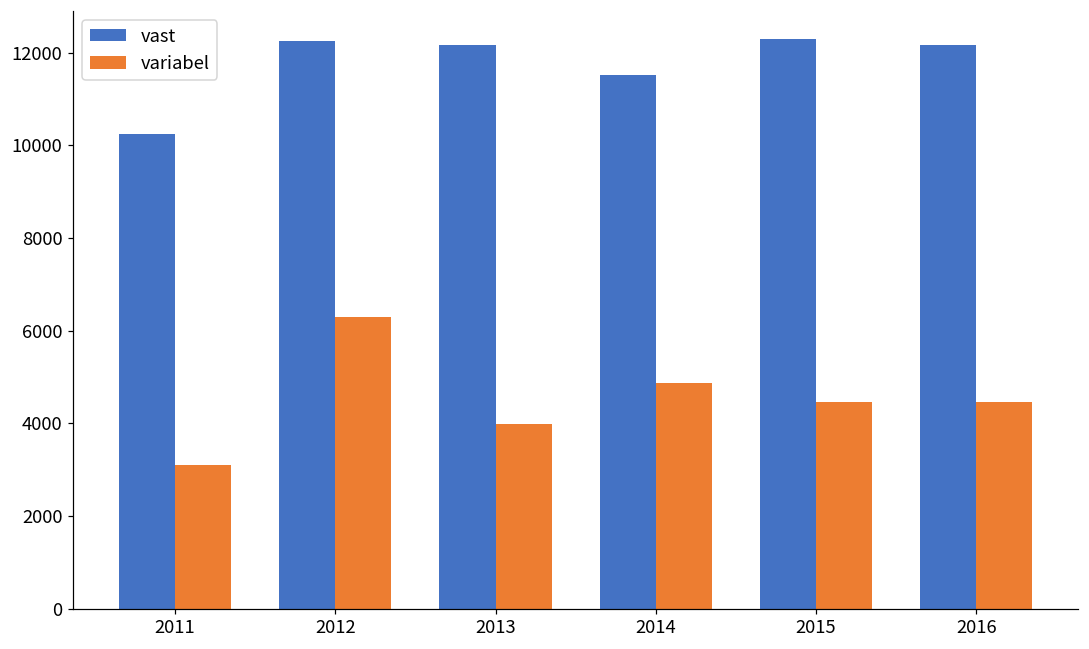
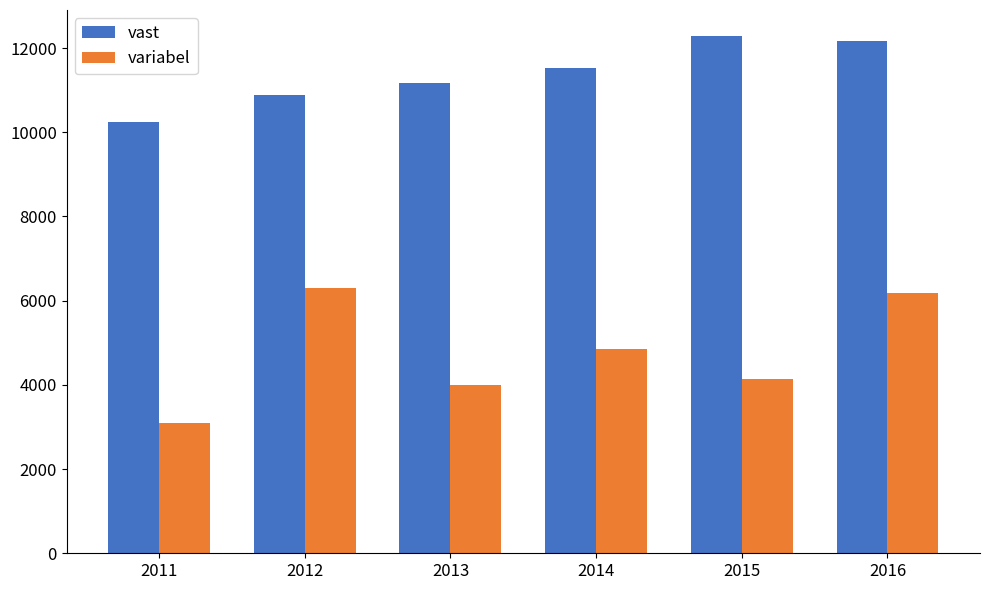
  {
    "vast": {
      "2011": 10200,
-     "2012": 12300,
-     "2013": 12200,
+     "2012": 10900,
+     "2013": 11200,
      "2014": 11500,
      "2015": 12300,
      "2016": 12200
    },
    "variabel": {
      "2011": 3100,
      "2012": 6300,
      "2013": 4000,
      "2014": 4900,
-     "2015": 4500,
-     "2016": 4500
+     "2015": 4100,
+     "2016": 6200
    }
  }
